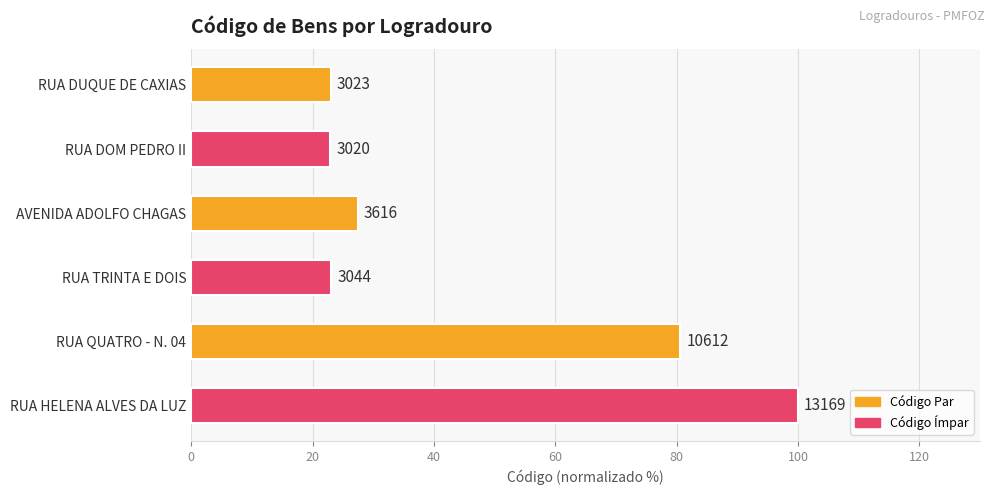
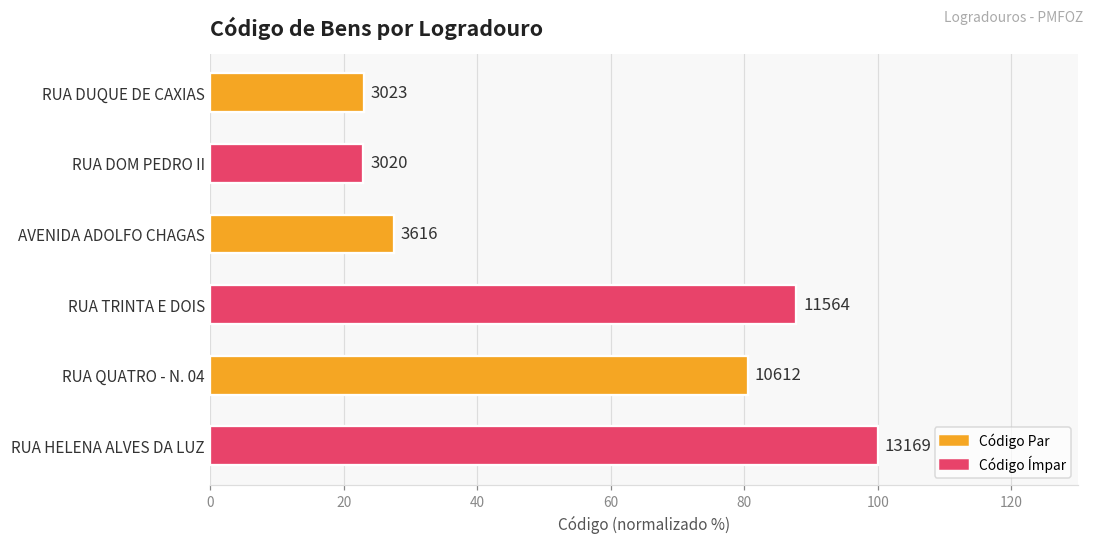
  {
-   "RUA TRINTA E DOIS": 3044
+   "RUA TRINTA E DOIS": 11564
  }
